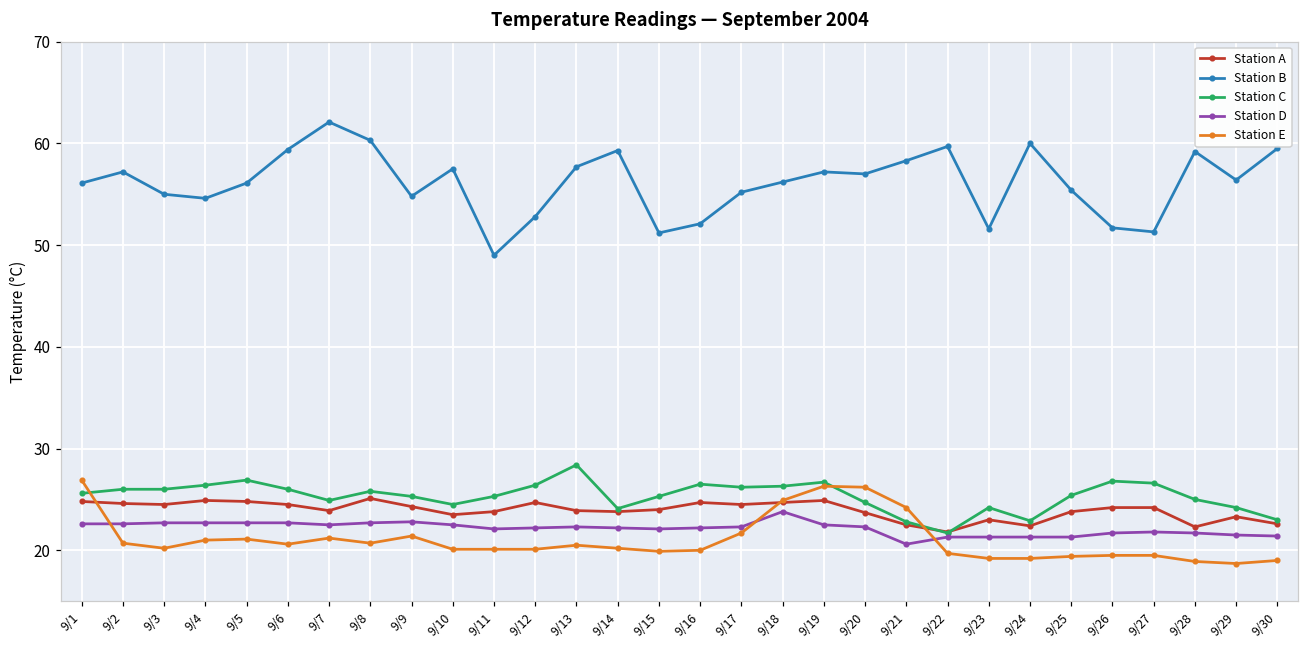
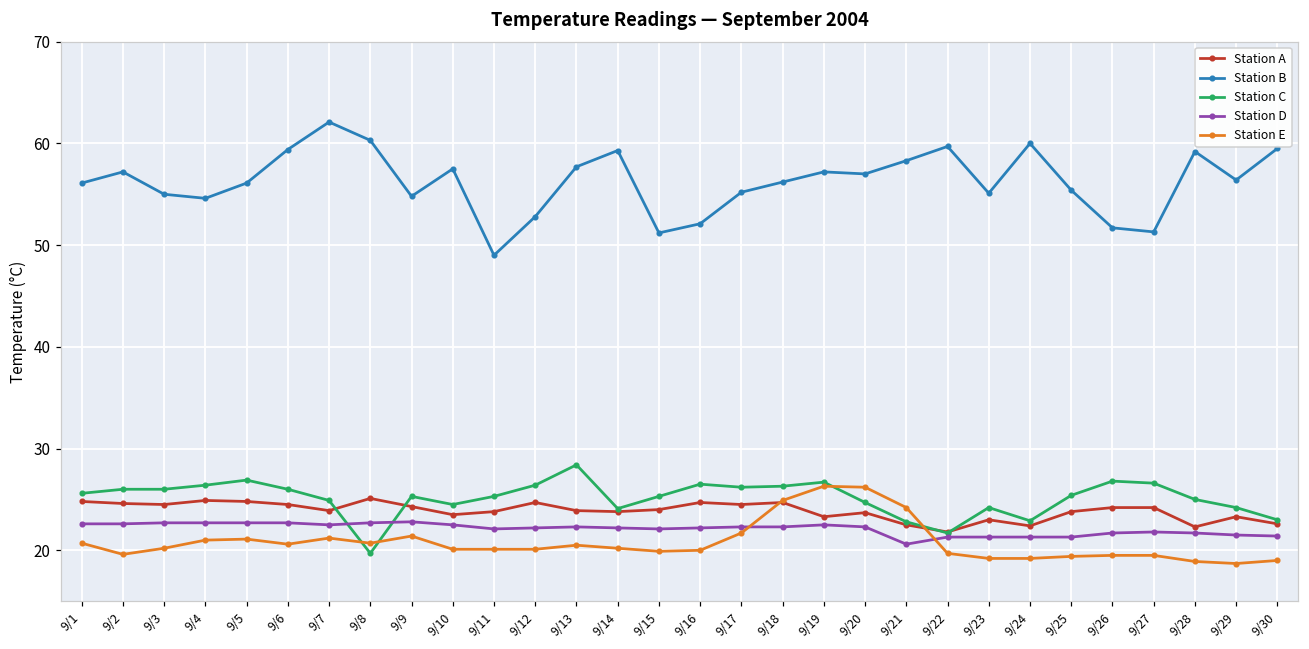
  {
    "Station A": {
      "9/1": 25,
      "9/2": 25,
      "9/3": 25,
      "9/4": 25,
      "9/5": 25,
      "9/6": 25,
      "9/7": 24,
      "9/8": 25,
      "9/9": 24,
      "9/10": 24,
      "9/11": 24,
      "9/12": 25,
      "9/13": 24,
      "9/14": 24,
      "9/15": 24,
      "9/16": 25,
      "9/17": 25,
-     "9/19": 25,
+     "9/19": 23,
      "9/20": 24,
      "9/21": 23,
      "9/23": 23,
      "9/24": 22,
      "9/25": 24,
      "9/26": 24,
      "9/27": 24,
      "9/28": 22,
      "9/29": 23,
      "9/30": 23
    },
    "Station B": {
      "9/1": 56,
      "9/2": 57,
      "9/3": 55,
      "9/4": 55,
      "9/5": 56,
      "9/6": 59,
      "9/7": 62,
      "9/8": 60,
      "9/9": 55,
      "9/10": 58,
      "9/11": 49,
      "9/12": 53,
      "9/13": 58,
      "9/14": 59,
      "9/15": 51,
      "9/16": 52,
      "9/17": 55,
      "9/18": 56,
      "9/19": 57,
      "9/20": 57,
      "9/21": 58,
      "9/22": 60,
-     "9/23": 52,
+     "9/23": 55,
      "9/24": 60,
      "9/25": 55,
      "9/26": 52,
      "9/27": 51,
      "9/28": 59,
      "9/29": 56,
      "9/30": 60
    },
    "Station C": {
      "9/1": 26,
      "9/2": 26,
      "9/3": 26,
      "9/4": 26,
      "9/5": 27,
      "9/6": 26,
      "9/7": 25,
-     "9/8": 26,
+     "9/8": 20,
      "9/9": 25,
      "9/10": 25,
      "9/11": 25,
      "9/12": 26,
      "9/13": 28,
      "9/14": 24,
      "9/15": 25,
      "9/16": 27,
      "9/17": 26,
      "9/18": 26,
      "9/19": 27,
      "9/20": 25,
      "9/21": 23,
      "9/23": 24,
      "9/24": 23,
      "9/25": 25,
      "9/26": 27,
      "9/27": 27,
      "9/28": 25,
      "9/29": 24,
      "9/30": 23
    },
    "Station D": {
      "9/1": 23,
      "9/2": 23,
      "9/3": 23,
      "9/4": 23,
      "9/5": 23,
      "9/6": 23,
      "9/7": 23,
      "9/8": 23,
      "9/9": 23,
      "9/10": 23,
      "9/11": 22,
      "9/12": 22,
      "9/13": 22,
      "9/14": 22,
      "9/15": 22,
      "9/16": 22,
      "9/17": 22,
-     "9/18": 24,
+     "9/18": 22,
      "9/19": 23,
      "9/20": 22,
      "9/21": 21,
      "9/22": 21,
      "9/23": 21,
      "9/24": 21,
      "9/25": 21,
      "9/26": 22,
      "9/27": 22,
      "9/28": 22,
      "9/29": 22,
      "9/30": 21
    },
    "Station E": {
-     "9/1": 27,
-     "9/2": 21,
+     "9/1": 21,
+     "9/2": 20,
      "9/3": 20,
      "9/4": 21,
      "9/5": 21,
      "9/6": 21,
      "9/7": 21,
      "9/8": 21,
      "9/9": 21,
      "9/10": 20,
      "9/11": 20,
      "9/12": 20,
      "9/13": 21,
      "9/14": 20,
      "9/15": 20,
      "9/16": 20,
      "9/17": 22,
      "9/19": 26,
      "9/20": 26,
      "9/21": 24,
      "9/22": 20,
      "9/23": 19,
      "9/24": 19,
      "9/25": 19,
      "9/26": 20,
      "9/27": 20,
      "9/28": 19,
      "9/29": 19,
      "9/30": 19
    }
  }
